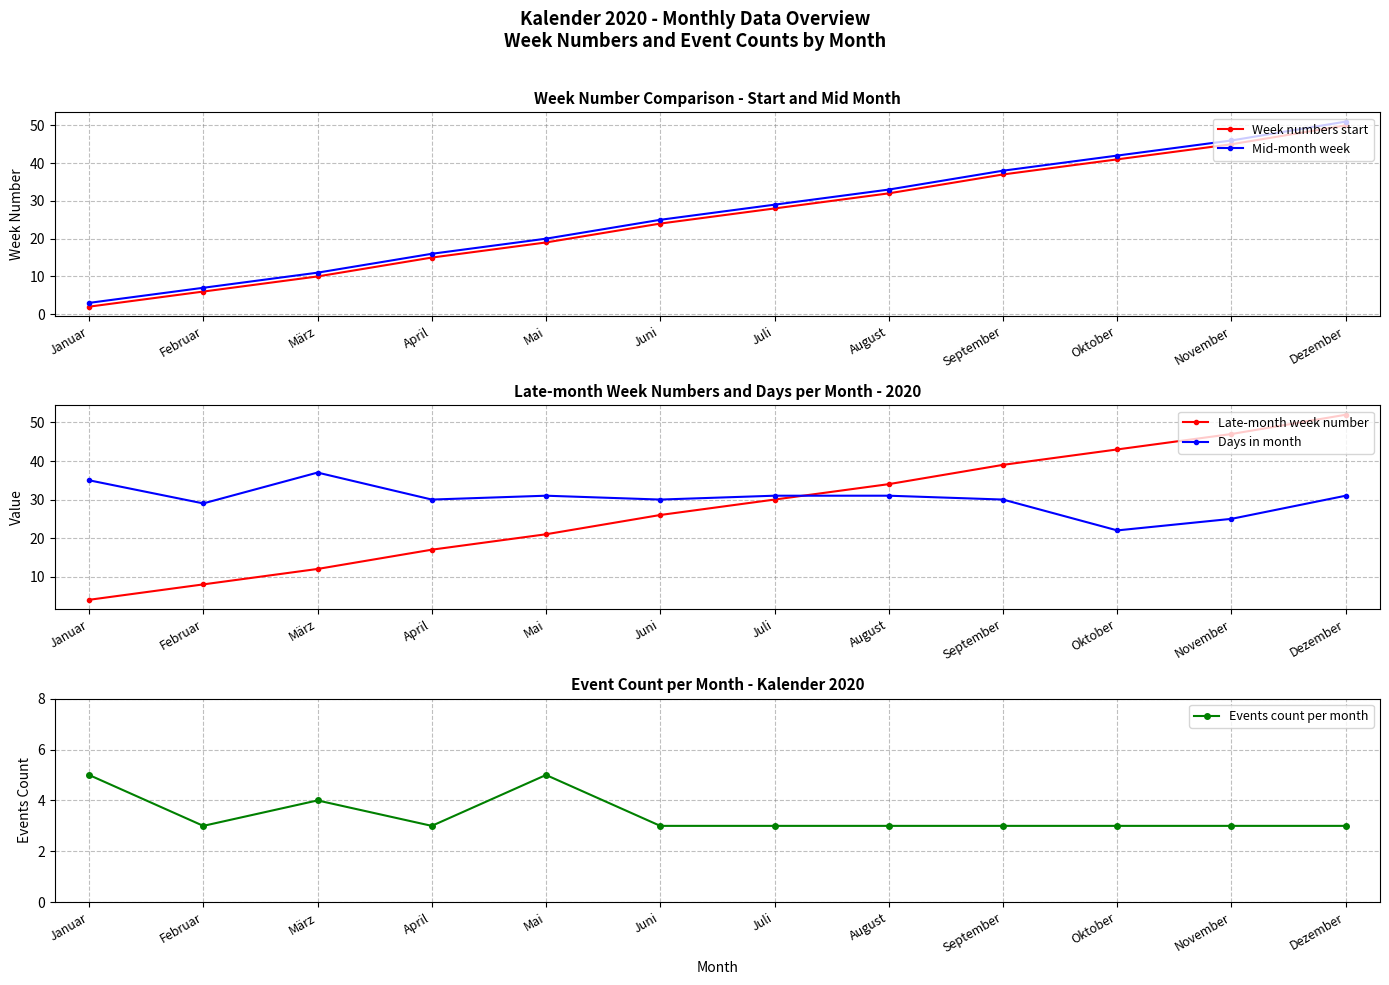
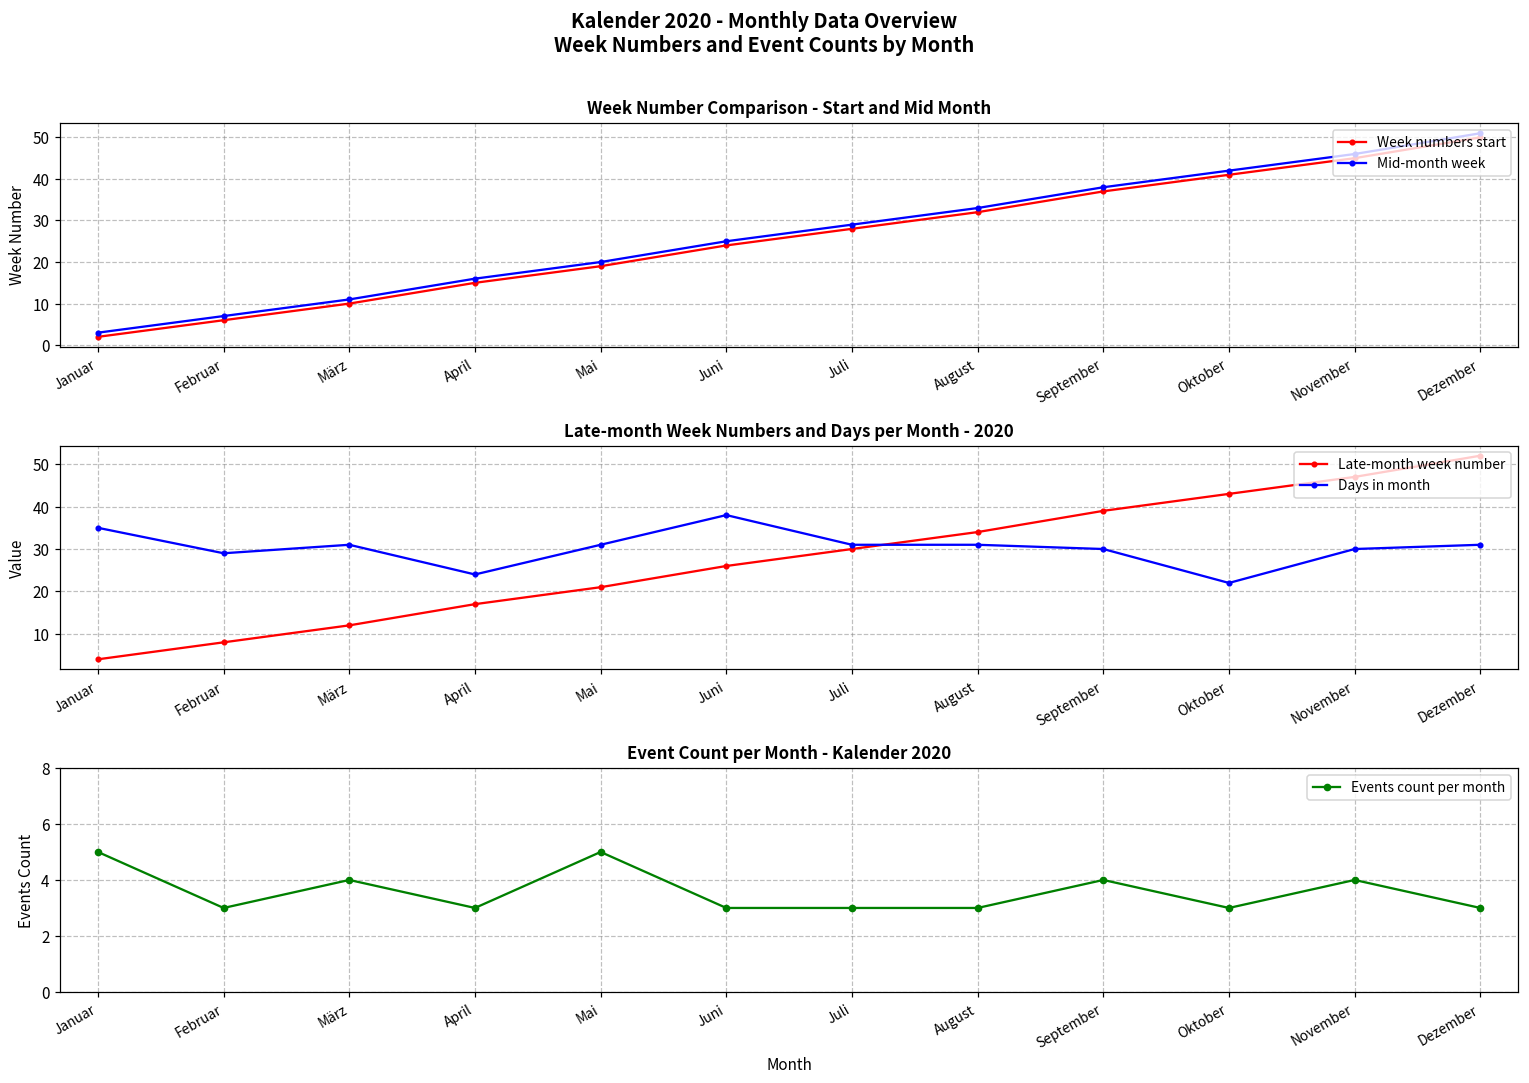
  {
    "Week Number Comparison - Start and Mid Month": {
      "Week numbers start": {
        "Januar": 2,
        "Februar": 6,
        "März": 10,
        "April": 15,
        "Mai": 19,
        "Juni": 24,
        "Juli": 28,
        "August": 32,
        "September": 37,
        "Oktober": 41
      },
      "Mid-month week": {
        "Januar": 3,
        "Februar": 7,
        "März": 11,
        "April": 16,
        "Mai": 20,
        "Juni": 25,
        "Juli": 29,
        "August": 33,
        "September": 38,
        "Oktober": 42
      }
    },
    "Late-month Week Numbers and Days per Month - 2020": {
      "Late-month week number": {
        "Januar": 4,
        "Februar": 8,
        "März": 12,
        "April": 17,
        "Mai": 21,
        "Juni": 26,
        "Juli": 30,
        "August": 34,
        "September": 39,
        "Oktober": 43
      },
      "Days in month": {
        "Januar": 35,
        "Februar": 29,
-       "März": 37,
-       "April": 30,
+       "März": 31,
+       "April": 24,
        "Mai": 31,
-       "Juni": 30,
+       "Juni": 38,
        "Juli": 31,
        "August": 31,
        "September": 30,
        "Oktober": 22,
-       "November": 25,
+       "November": 30,
        "Dezember": 31
      }
    },
    "Event Count per Month - Kalender 2020": {
      "Januar": 5,
      "Februar": 3,
      "März": 4,
      "April": 3,
      "Mai": 5,
      "Juni": 3,
      "Juli": 3,
      "August": 3,
-     "September": 3,
+     "September": 4,
      "Oktober": 3,
-     "November": 3,
+     "November": 4,
      "Dezember": 3
    }
  }
